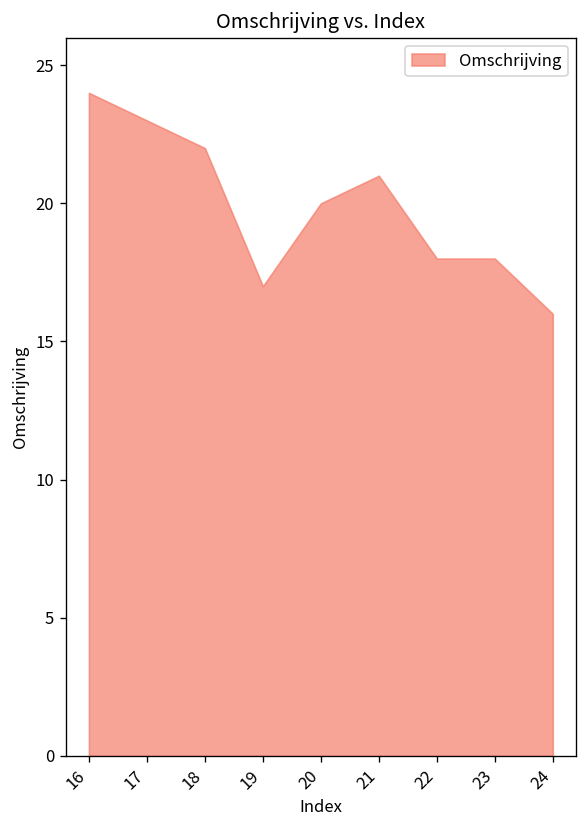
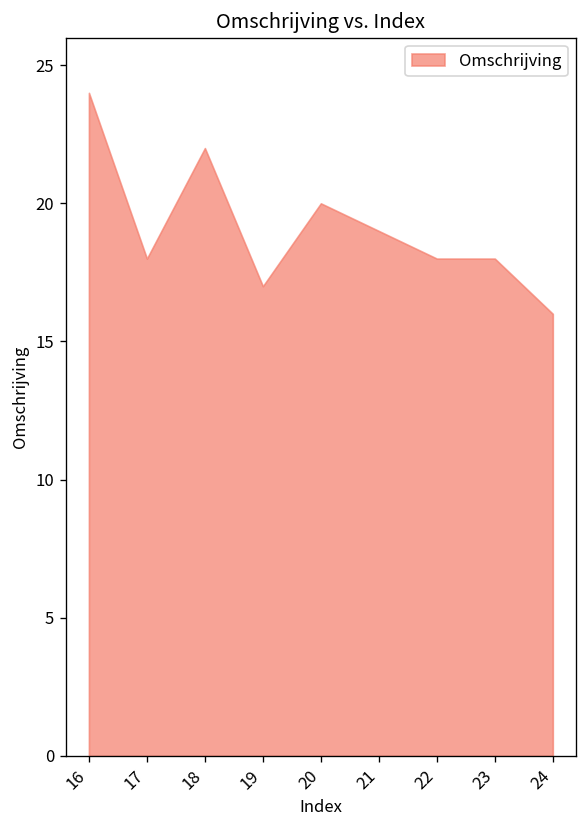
  {
    "16": 24,
-   "17": 23,
+   "17": 18,
    "18": 22,
    "19": 17,
    "20": 20,
-   "21": 21,
+   "21": 19,
    "22": 18,
    "23": 18,
    "24": 16
  }
